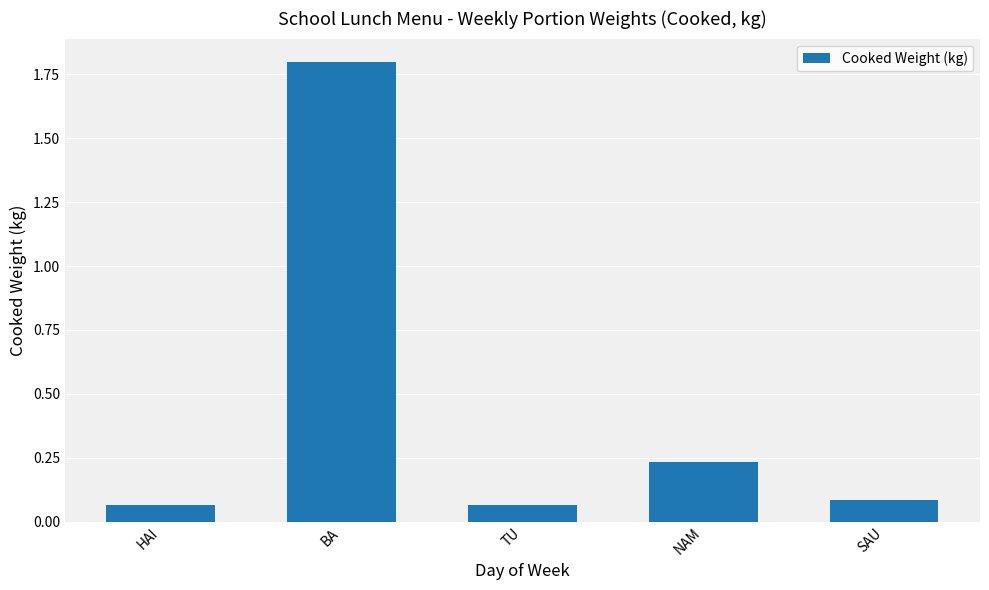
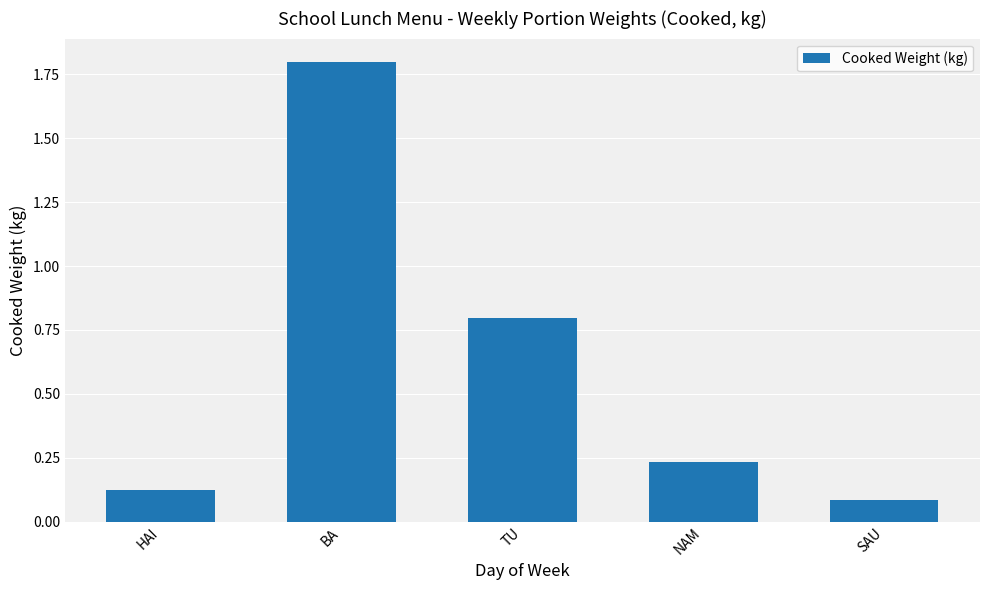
  {
-   "HAI": 0.07,
+   "HAI": 0.13,
    "BA": 1.80,
-   "TU": 0.07,
+   "TU": 0.80,
    "NAM": 0.23,
    "SAU": 0.09
  }
